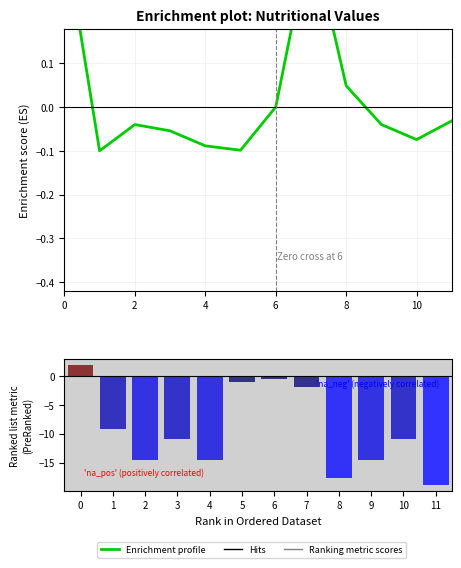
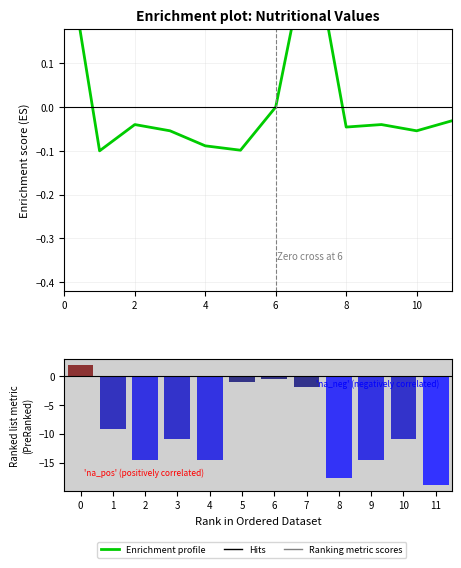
  {
    "Enrichment plot: Nutritional Values": {
      "2": -0.04,
      "4": -0.09,
      "6": 0.00,
-     "8": 0.05,
-     "10": -0.07
+     "8": -0.05,
+     "10": -0.05
    }
  }
